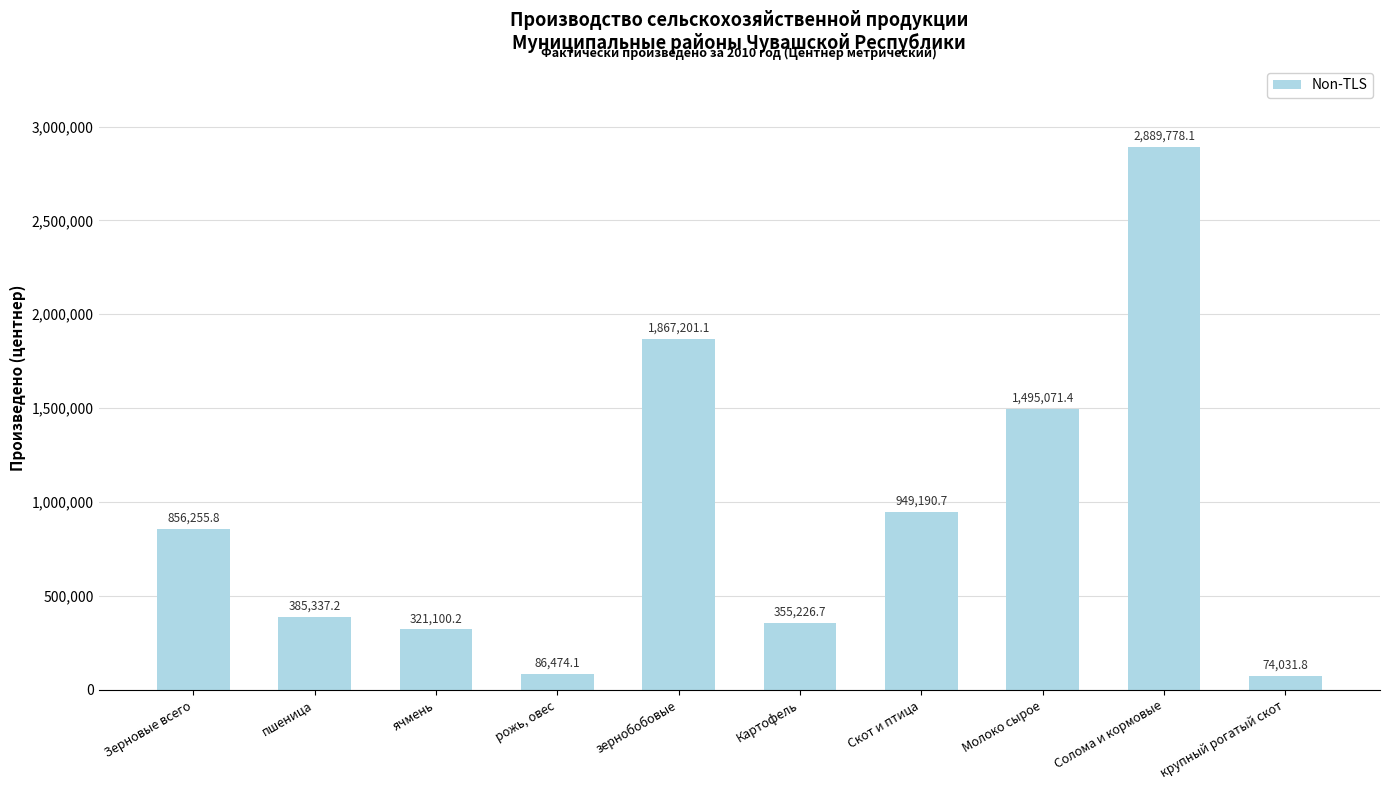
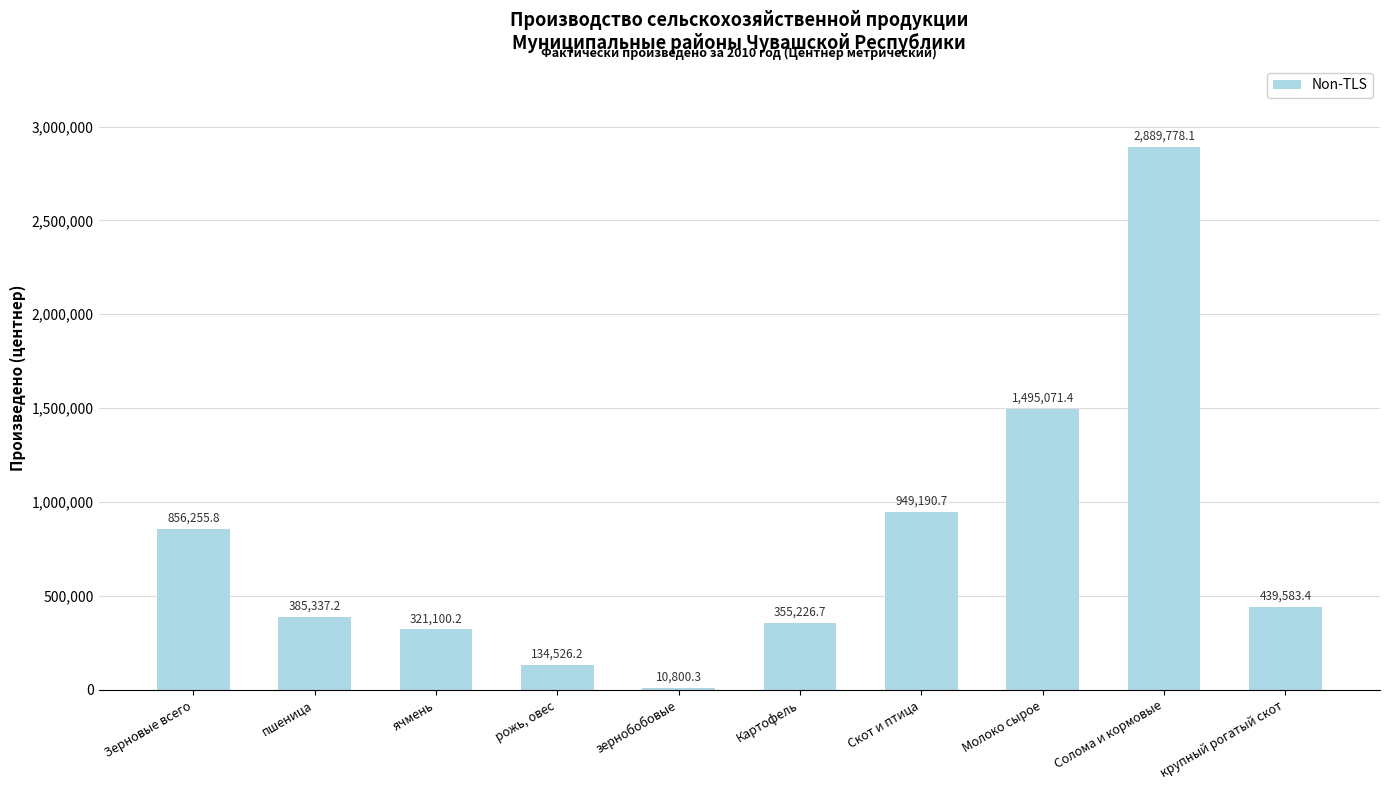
  {
    "Зерновые всего": "856,255.8",
    "пшеница": "385,337.2",
    "ячмень": "321,100.2",
-   "рожь, овес": "86,474.1",
-   "зернобобовые": "1,867,201.1",
+   "рожь, овес": "134,526.2",
+   "зернобобовые": "10,800.3",
    "Картофель": "355,226.7",
    "Скот и птица": "949,190.7",
    "Молоко сырое": "1,495,071.4",
    "Солома и кормовые": "2,889,778.1",
-   "крупный рогатый скот": "74,031.8"
+   "крупный рогатый скот": "439,583.4"
  }
